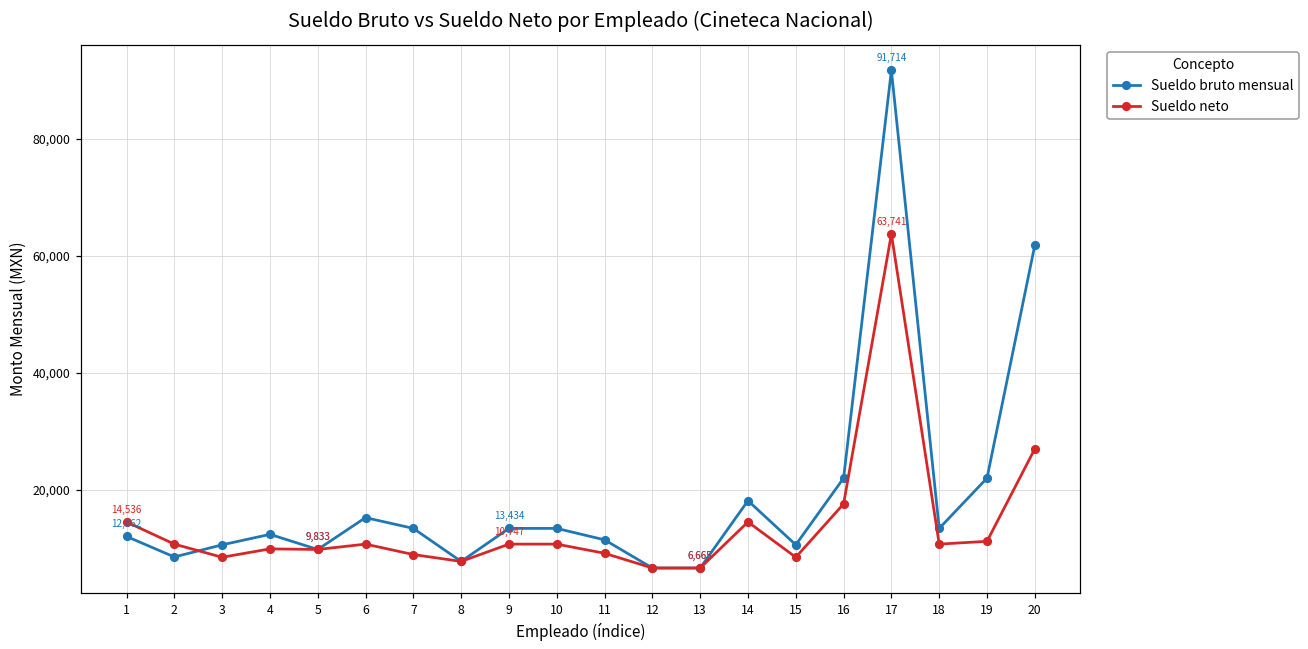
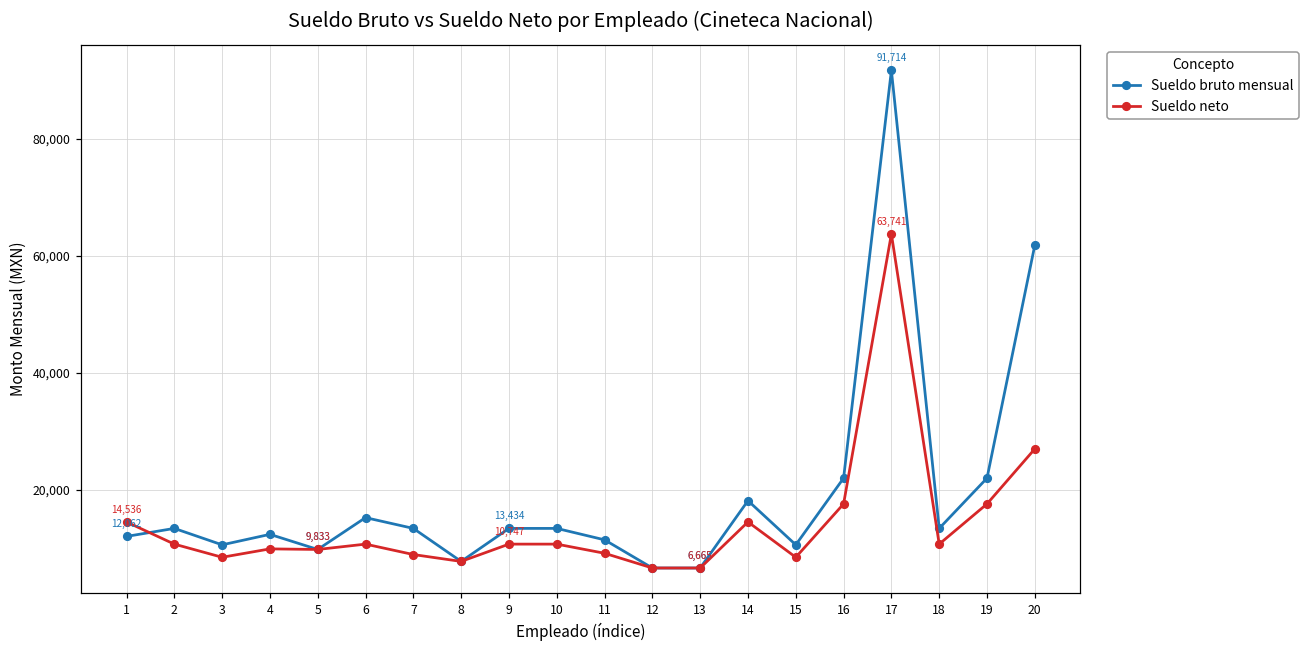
  {
    "Sueldo bruto mensual": {
-     "2": "9,000",
+     "2": "13,000",
      "3": "11,000",
      "4": "12,000",
      "6": "15,000",
      "7": "13,000",
      "10": "13,000",
      "11": "11,000",
      "14": "18,000",
      "15": "11,000",
      "16": "22,000",
      "18": "13,000",
      "19": "22,000",
      "20": "62,000"
    },
    "Sueldo neto": {
      "2": "11,000",
      "3": "8,000",
      "4": "10,000",
      "6": "11,000",
      "7": "9,000",
      "10": "11,000",
      "11": "9,000",
      "14": "15,000",
      "15": "8,000",
      "16": "18,000",
      "18": "11,000",
-     "19": "11,000",
+     "19": "18,000",
      "20": "27,000"
    }
  }
